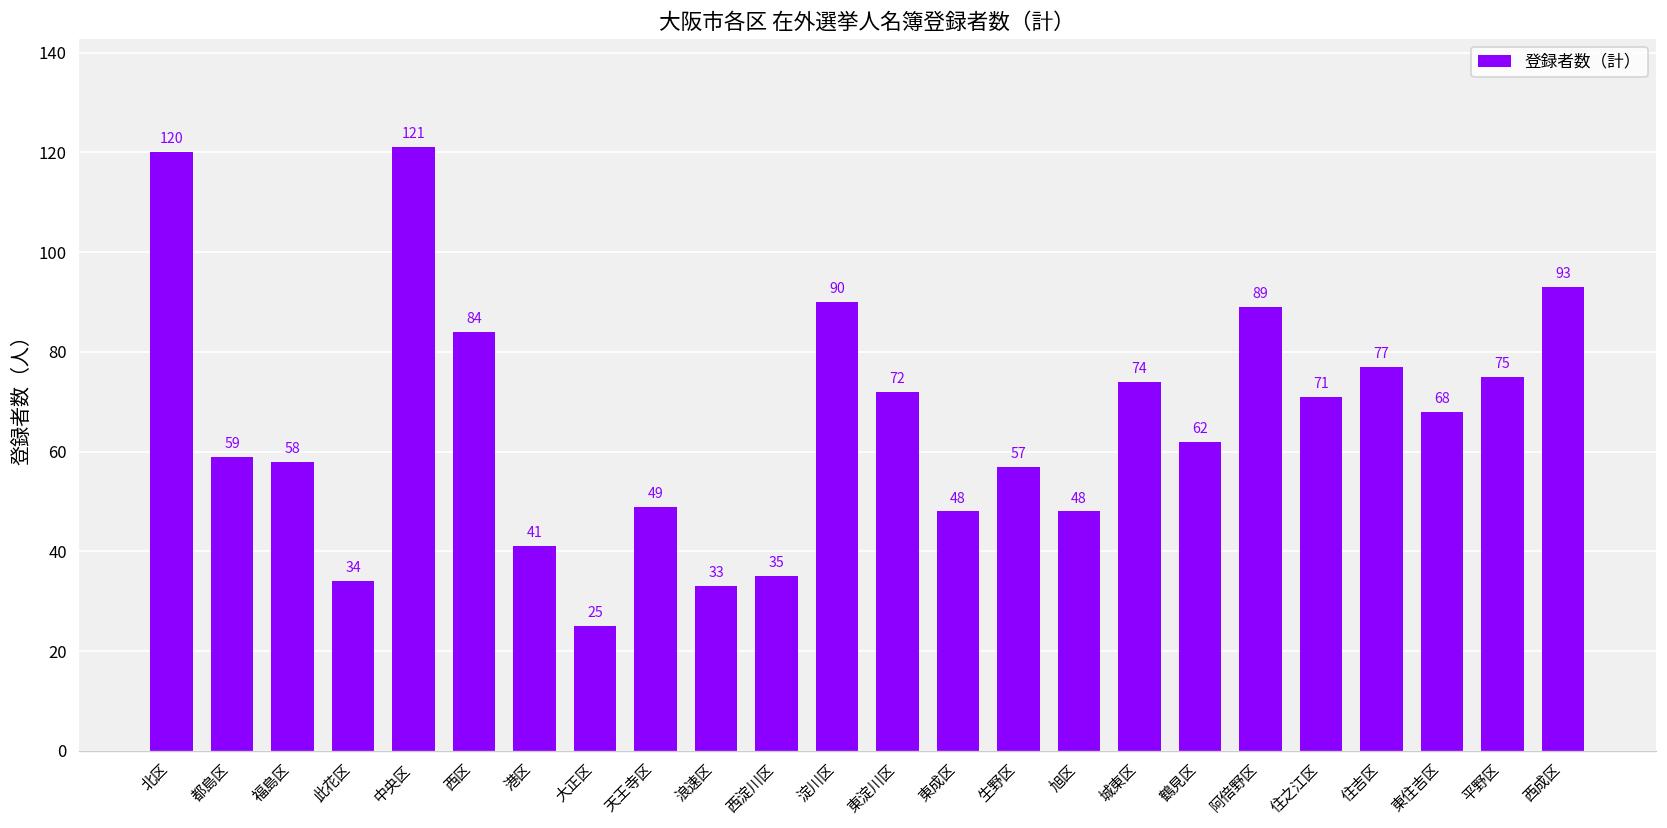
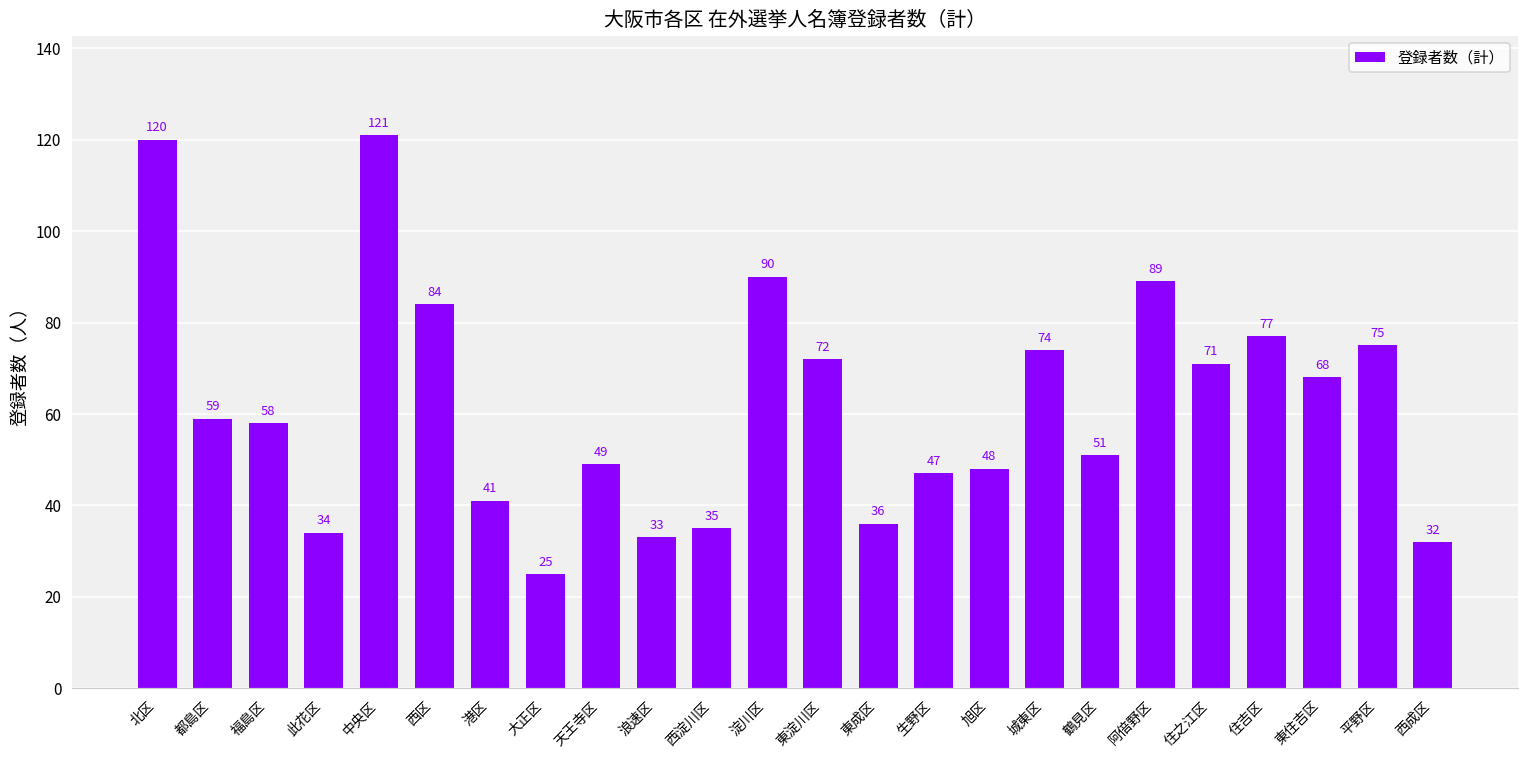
  {
    "北区": 120,
    "都島区": 59,
    "福島区": 58,
    "此花区": 34,
    "中央区": 121,
    "西区": 84,
    "港区": 41,
    "大正区": 25,
    "天王寺区": 49,
    "浪速区": 33,
    "西淀川区": 35,
    "淀川区": 90,
    "東淀川区": 72,
-   "東成区": 48,
-   "生野区": 57,
+   "東成区": 36,
+   "生野区": 47,
    "旭区": 48,
    "城東区": 74,
-   "鶴見区": 62,
+   "鶴見区": 51,
    "阿倍野区": 89,
    "住之江区": 71,
    "住吉区": 77,
    "東住吉区": 68,
    "平野区": 75,
-   "西成区": 93
+   "西成区": 32
  }
